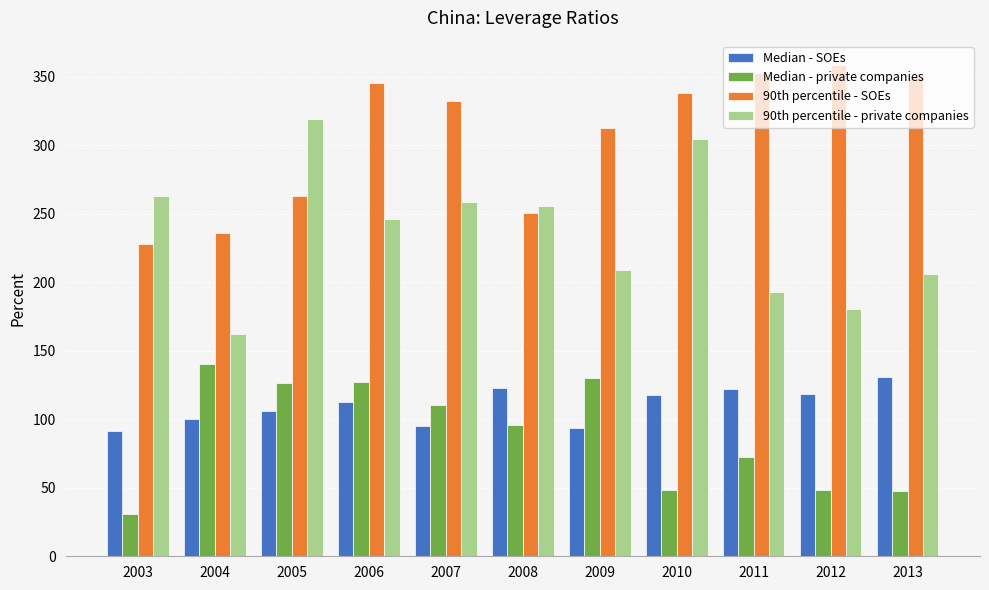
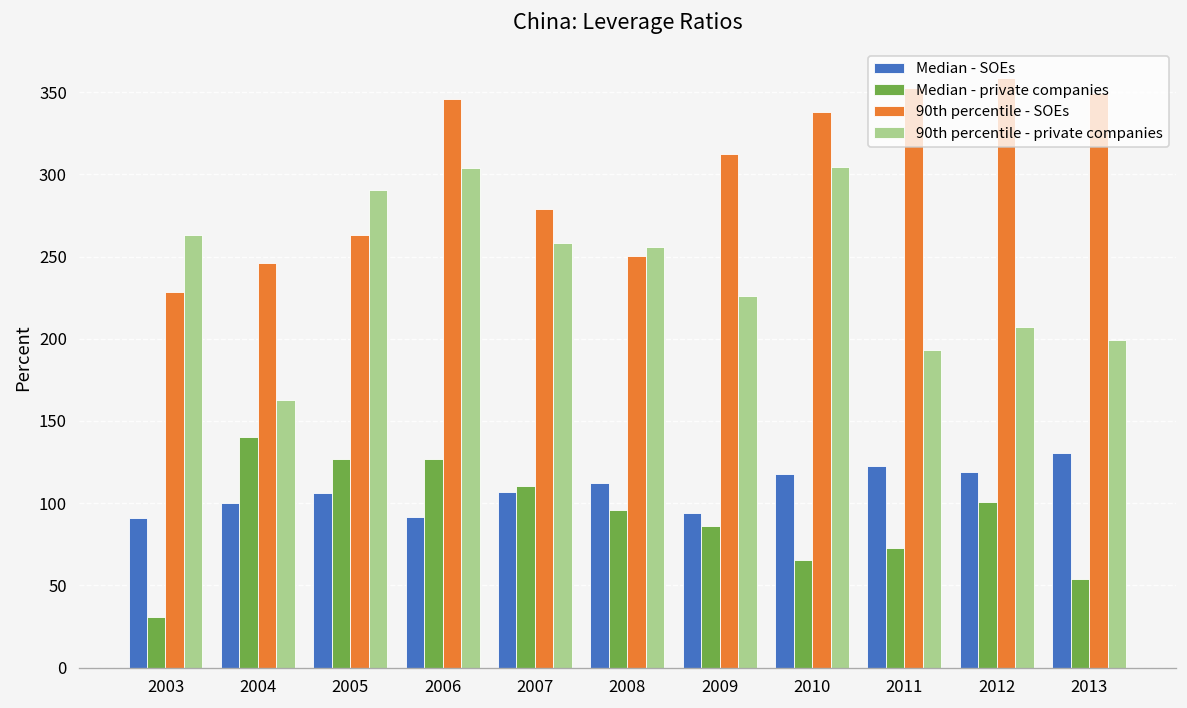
  {
    "Median - SOEs": {
      "2003": 91,
      "2004": 100,
      "2005": 106,
-     "2006": 113,
-     "2007": 95,
-     "2008": 123,
+     "2006": 92,
+     "2007": 107,
+     "2008": 112,
      "2009": 94,
      "2010": 118,
      "2011": 122,
      "2012": 119,
      "2013": 131
    },
    "Median - private companies": {
      "2003": 31,
      "2004": 140,
      "2005": 127,
      "2006": 127,
      "2007": 110,
      "2008": 96,
-     "2009": 130,
-     "2010": 48,
+     "2009": 86,
+     "2010": 66,
      "2011": 73,
-     "2012": 49,
-     "2013": 47
+     "2012": 101,
+     "2013": 54
    },
    "90th percentile - SOEs": {
      "2003": 228,
-     "2004": 236,
+     "2004": 246,
      "2005": 263,
      "2006": 346,
-     "2007": 332,
+     "2007": 279,
      "2008": 251,
      "2009": 313,
      "2010": 338
    },
    "90th percentile - private companies": {
      "2003": 263,
      "2004": 163,
-     "2005": 320,
-     "2006": 246,
+     "2005": 290,
+     "2006": 304,
      "2007": 258,
      "2008": 256,
-     "2009": 209,
+     "2009": 226,
      "2010": 305,
      "2011": 193,
-     "2012": 181,
-     "2013": 206
+     "2012": 207,
+     "2013": 199
    }
  }
